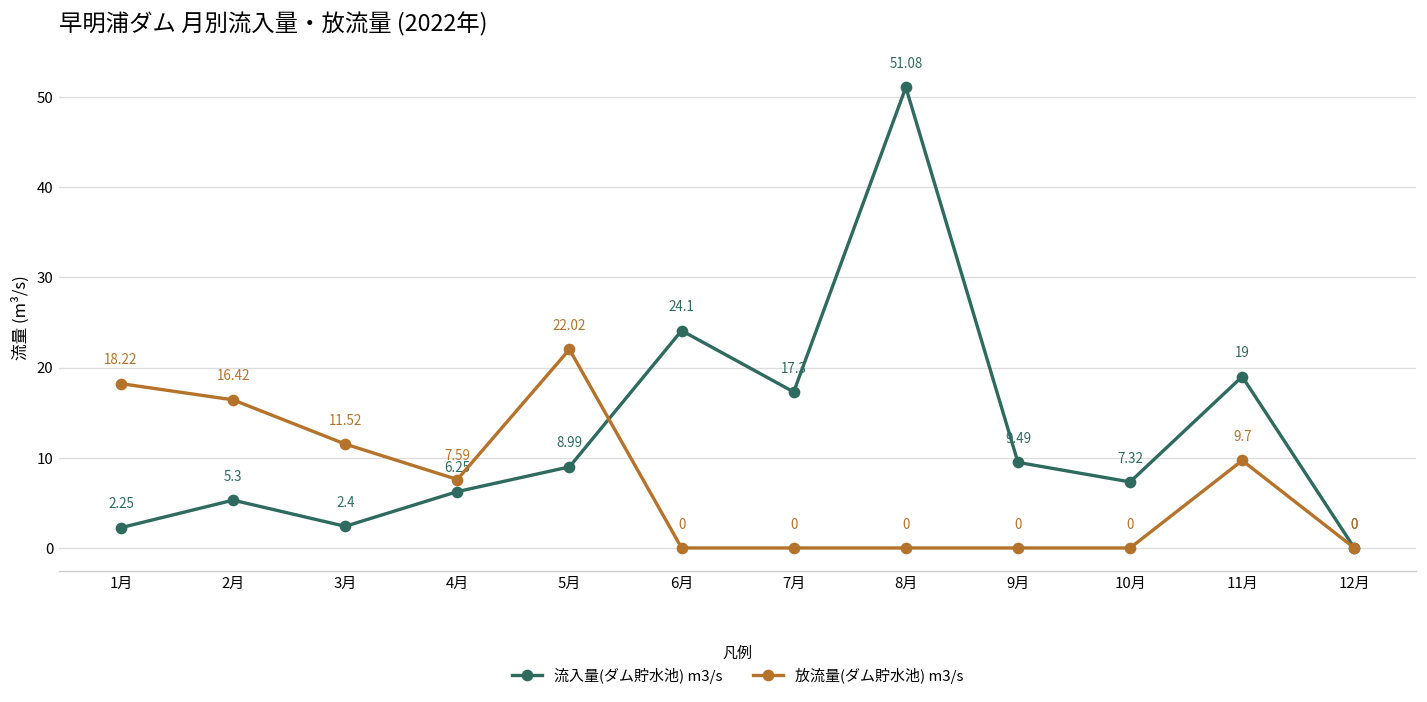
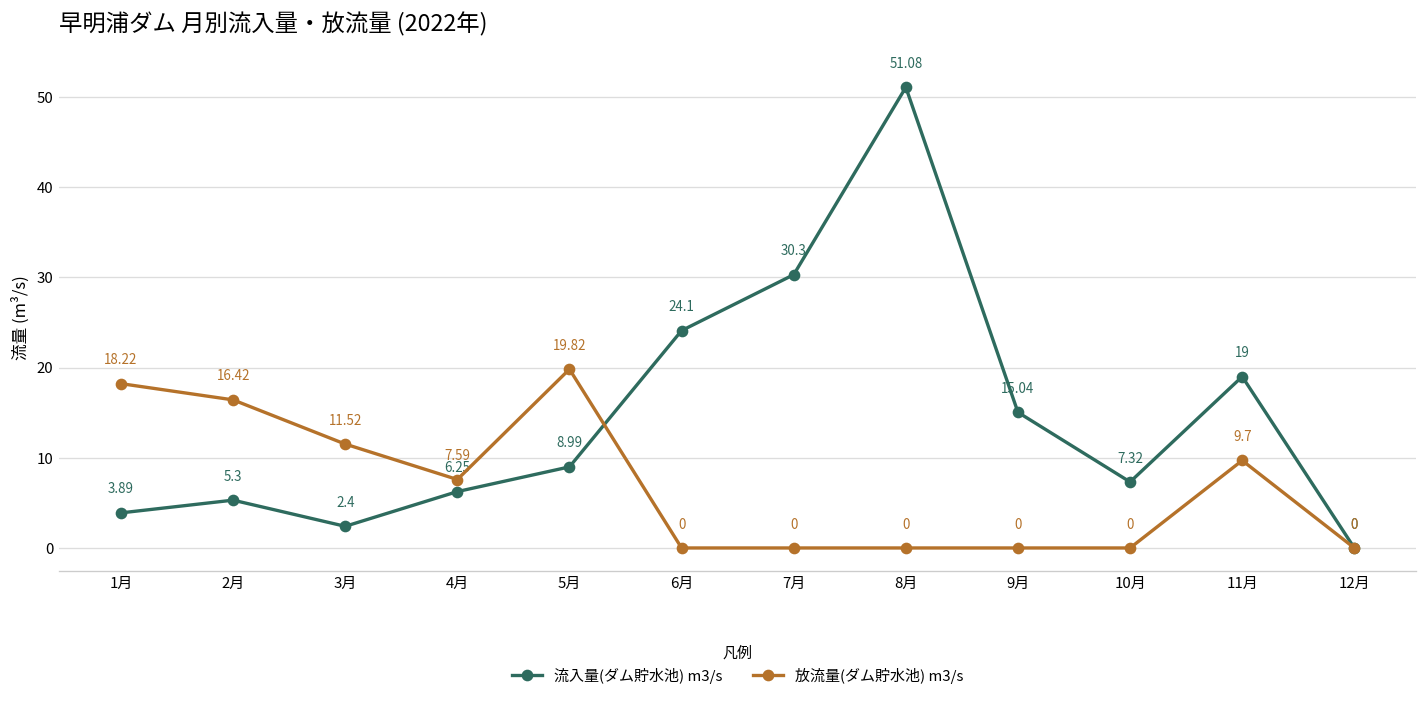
  {
    "流入量(ダム貯水池) m3/s": {
-     "1月": 2.25,
+     "1月": 3.89,
      "2月": 5.3,
      "3月": 2.4,
      "4月": 6.25,
      "5月": 8.99,
      "6月": 24.1,
-     "7月": 17.3,
+     "7月": 30.3,
      "8月": 51.08,
-     "9月": 9.49,
+     "9月": 15.04,
      "10月": 7.32,
      "11月": 19
    },
    "放流量(ダム貯水池) m3/s": {
      "1月": 18.22,
      "2月": 16.42,
      "3月": 11.52,
      "4月": 7.59,
-     "5月": 22.02,
+     "5月": 19.82,
      "6月": 0,
      "7月": 0,
      "8月": 0,
      "9月": 0,
      "10月": 0,
      "11月": 9.7
    }
  }
